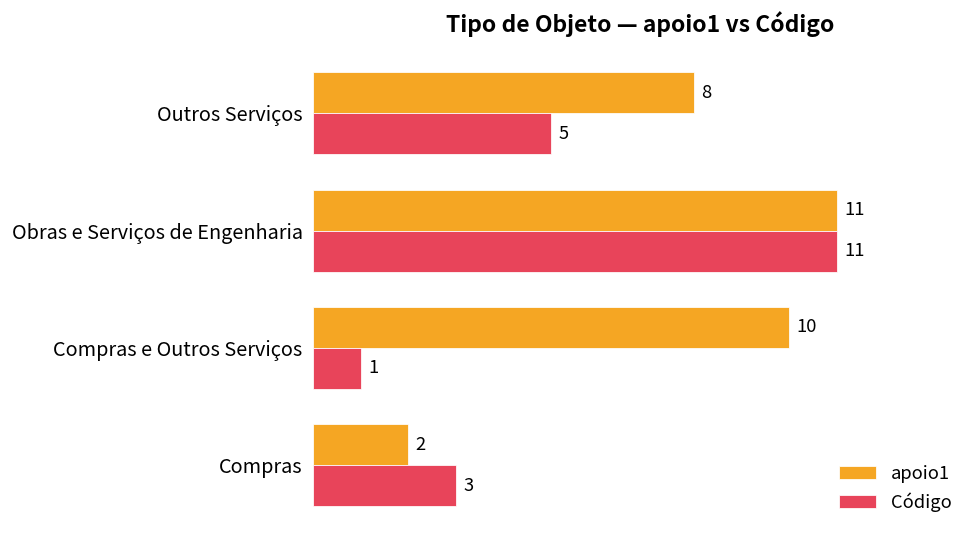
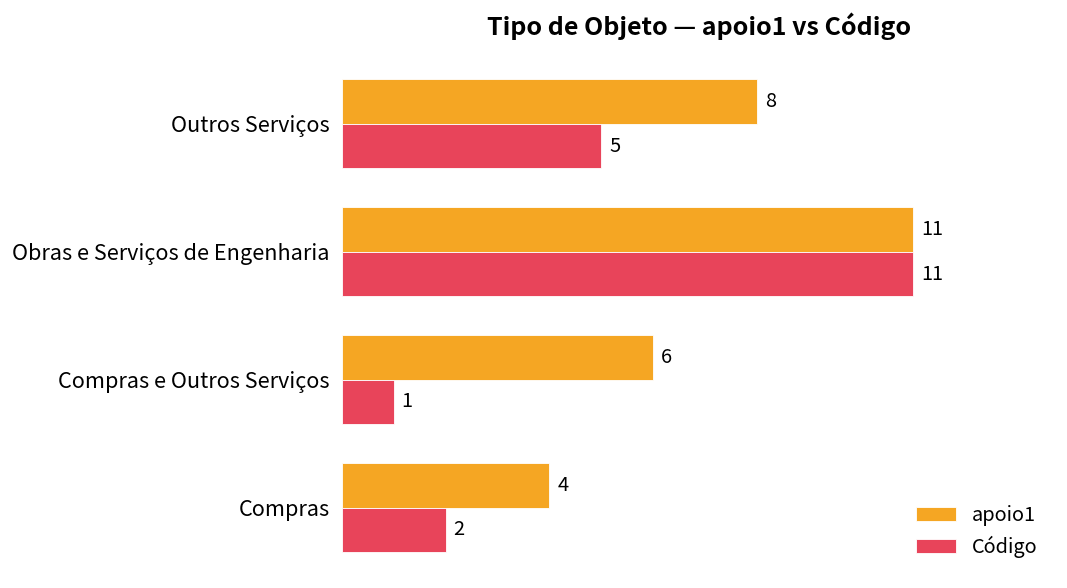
  {
    "apoio1": {
      "Outros Serviços": 8,
      "Obras e Serviços de Engenharia": 11,
-     "Compras e Outros Serviços": 10,
-     "Compras": 2
+     "Compras e Outros Serviços": 6,
+     "Compras": 4
    },
    "Código": {
      "Outros Serviços": 5,
      "Obras e Serviços de Engenharia": 11,
      "Compras e Outros Serviços": 1,
-     "Compras": 3
+     "Compras": 2
    }
  }
